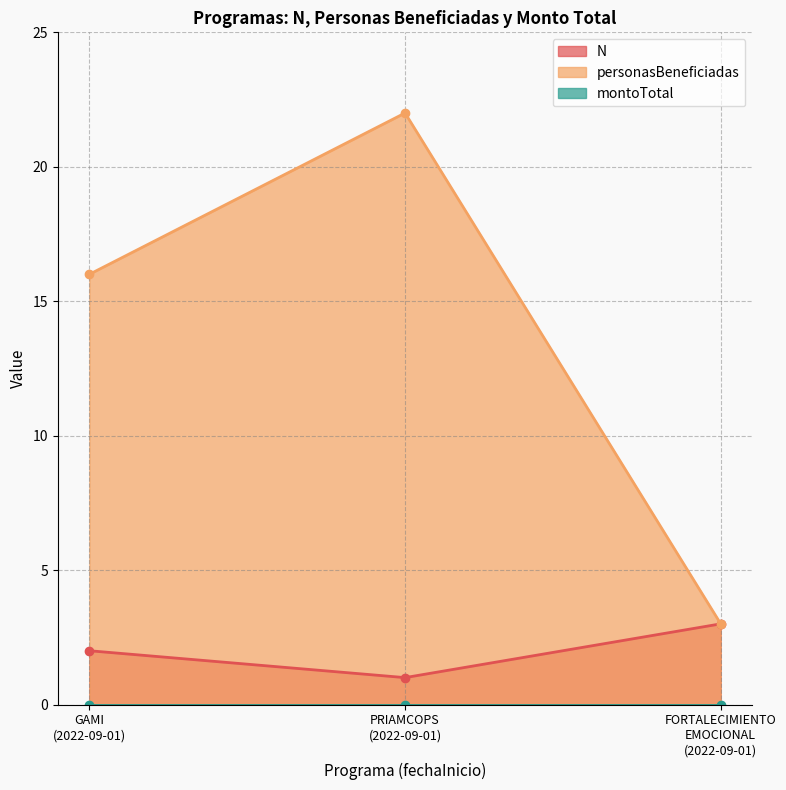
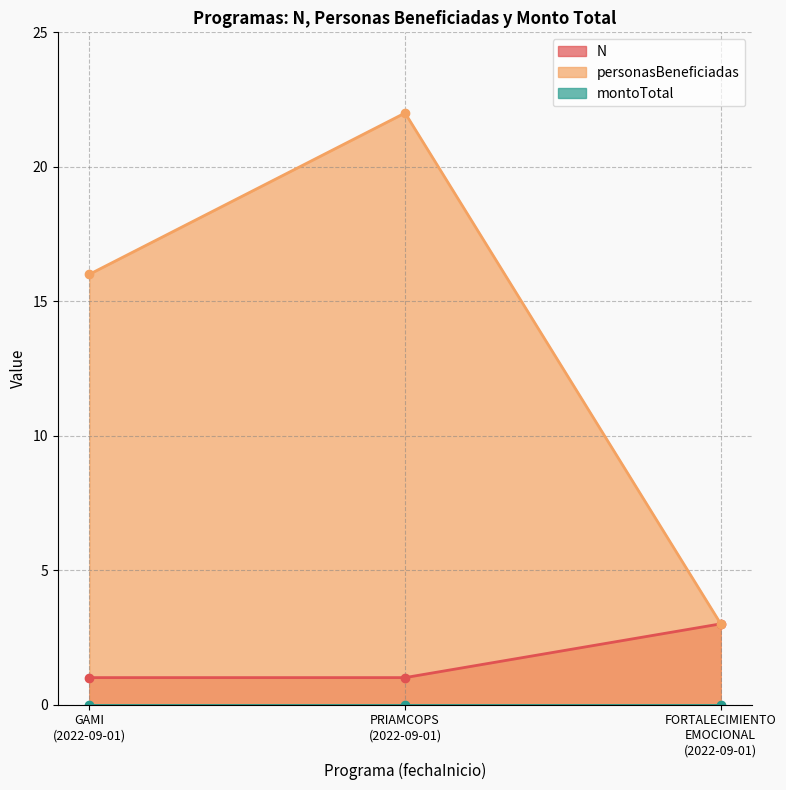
  {
    "N": {
-     "GAMI (2022-09-01)": 2,
+     "GAMI (2022-09-01)": 1,
      "PRIAMCOPS (2022-09-01)": 1
    },
    "personasBeneficiadas": {
      "GAMI (2022-09-01)": 16,
      "PRIAMCOPS (2022-09-01)": 22
    },
    "montoTotal": {
      "GAMI (2022-09-01)": 0,
      "PRIAMCOPS (2022-09-01)": 0,
      "FORTALECIMIENTO EMOCIONAL (2022-09-01)": 0
    }
  }
